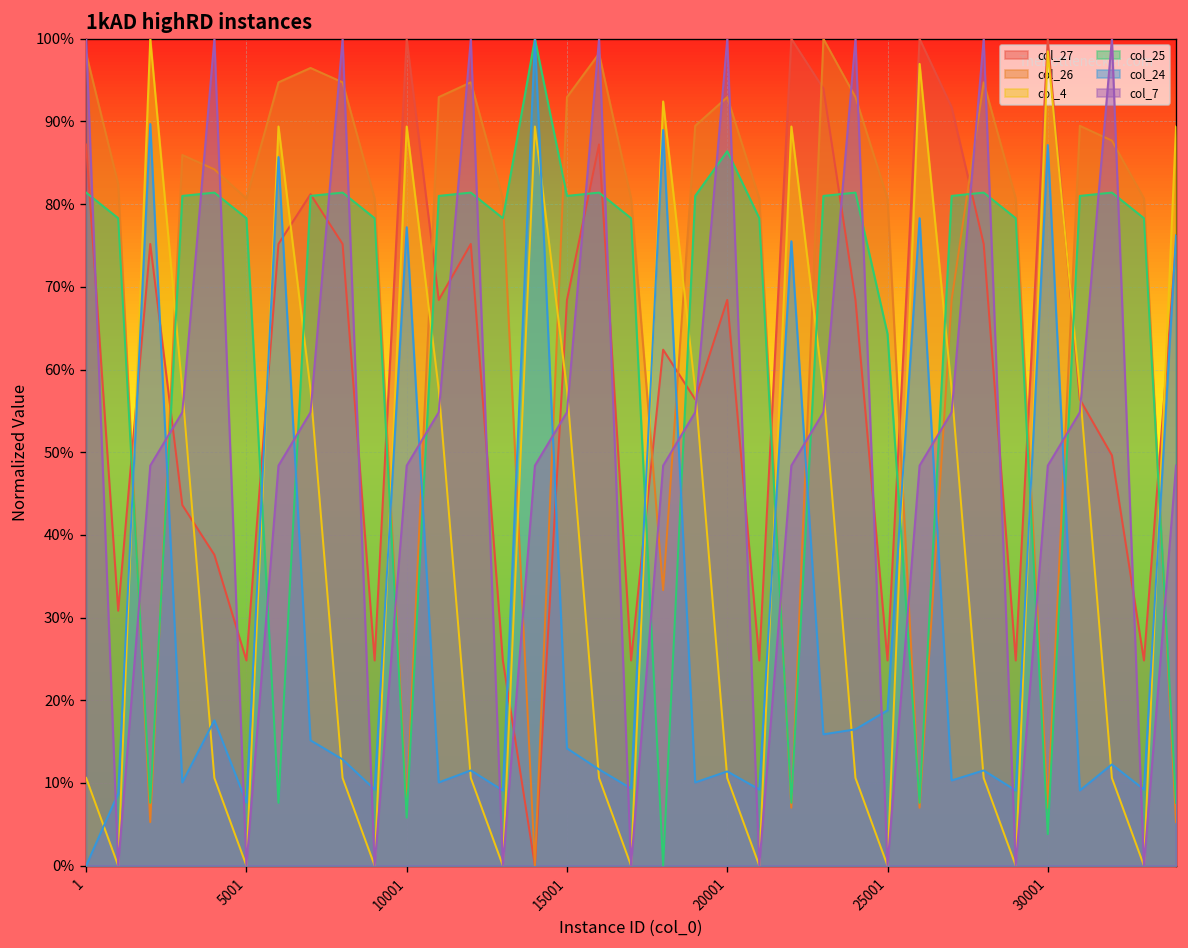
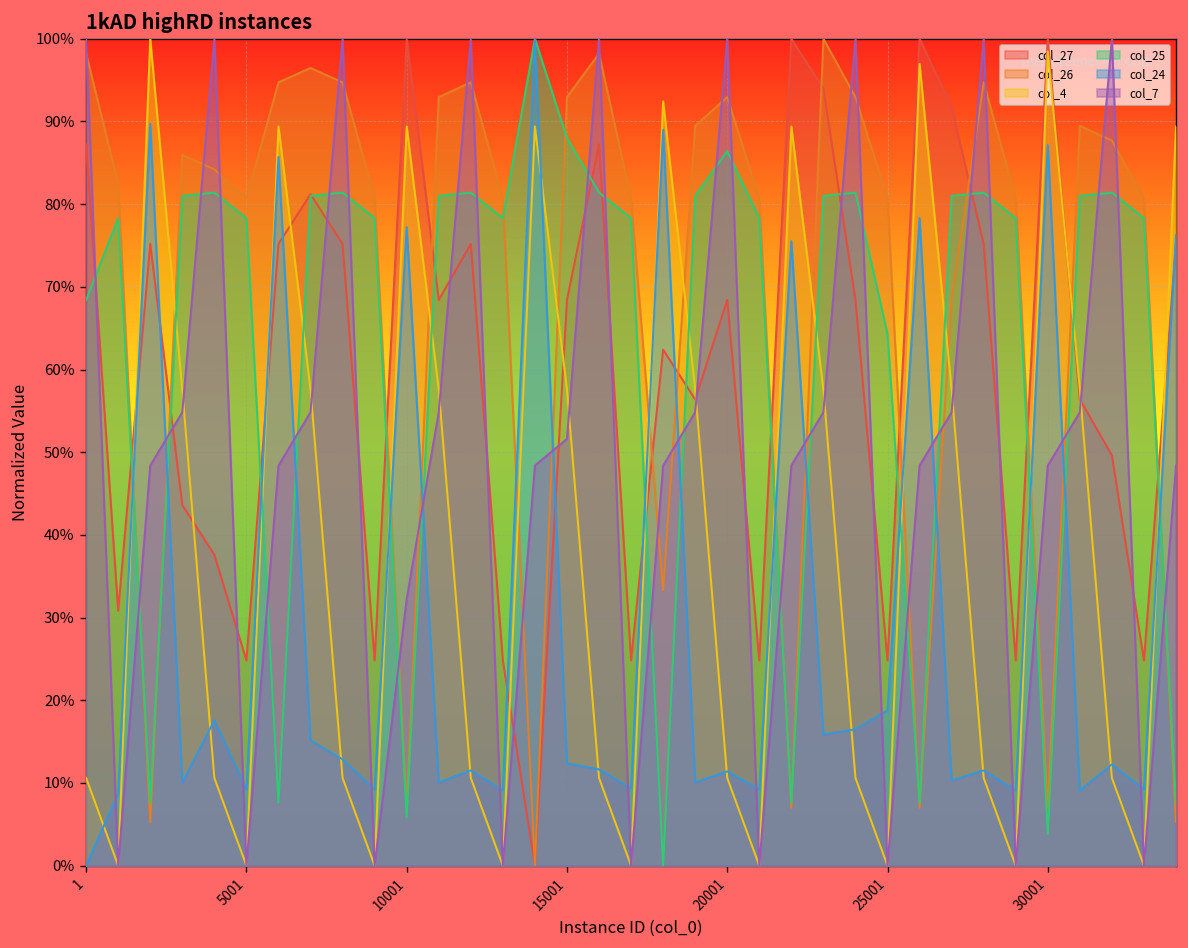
  {
    "col_25": {
-     "1": "81%",
+     "1": "68%",
      "5001": "78%",
      "10001": "6%",
-     "15001": "81%",
+     "15001": "88%",
      "20001": "86%",
      "25001": "64%",
      "30001": "4%"
    },
    "col_24": {
      "1": "0%",
-     "5001": "8%",
+     "5001": "9%",
      "10001": "77%",
-     "15001": "14%",
+     "15001": "12%",
      "20001": "11%",
      "25001": "19%",
      "30001": "87%"
    },
    "col_7": {
      "1": "100%",
-     "10001": "48%",
-     "15001": "55%",
+     "10001": "32%",
+     "15001": "52%",
      "20001": "100%",
      "30001": "48%"
    }
  }
